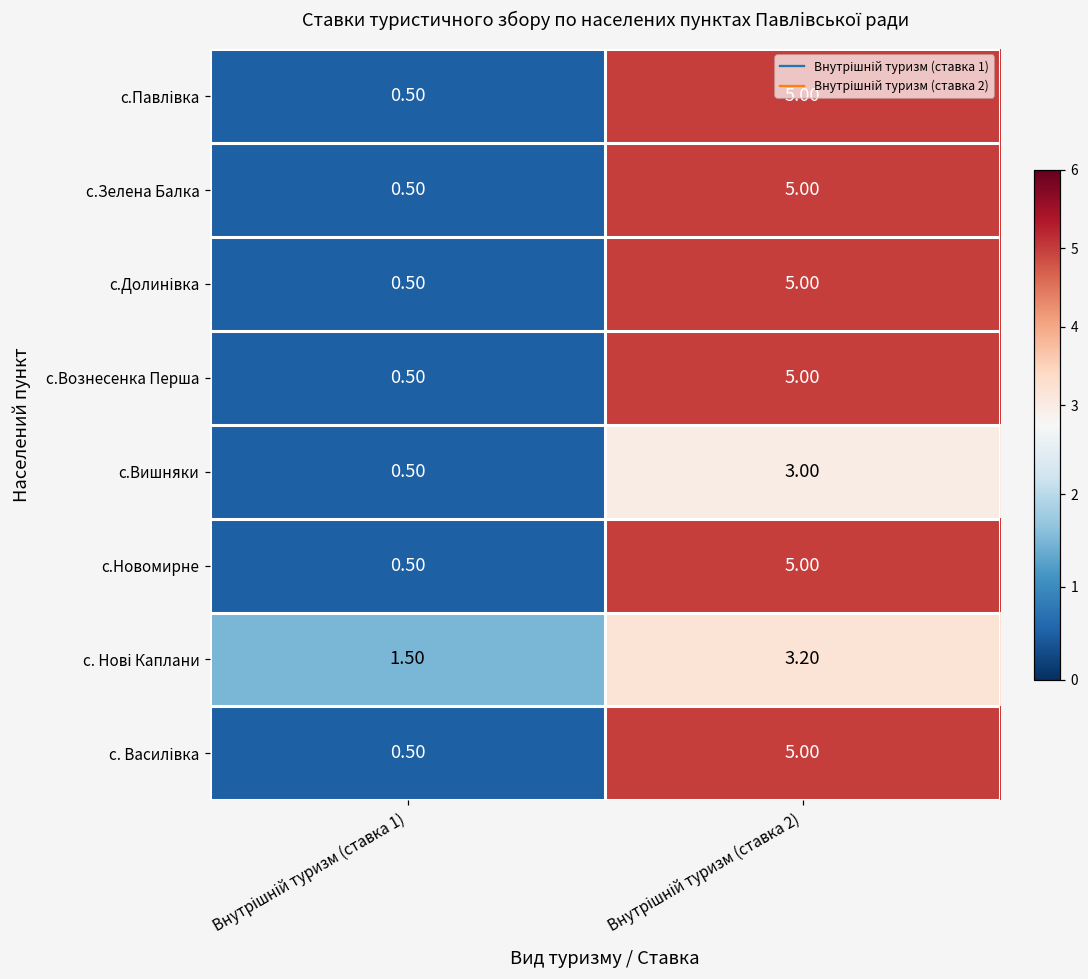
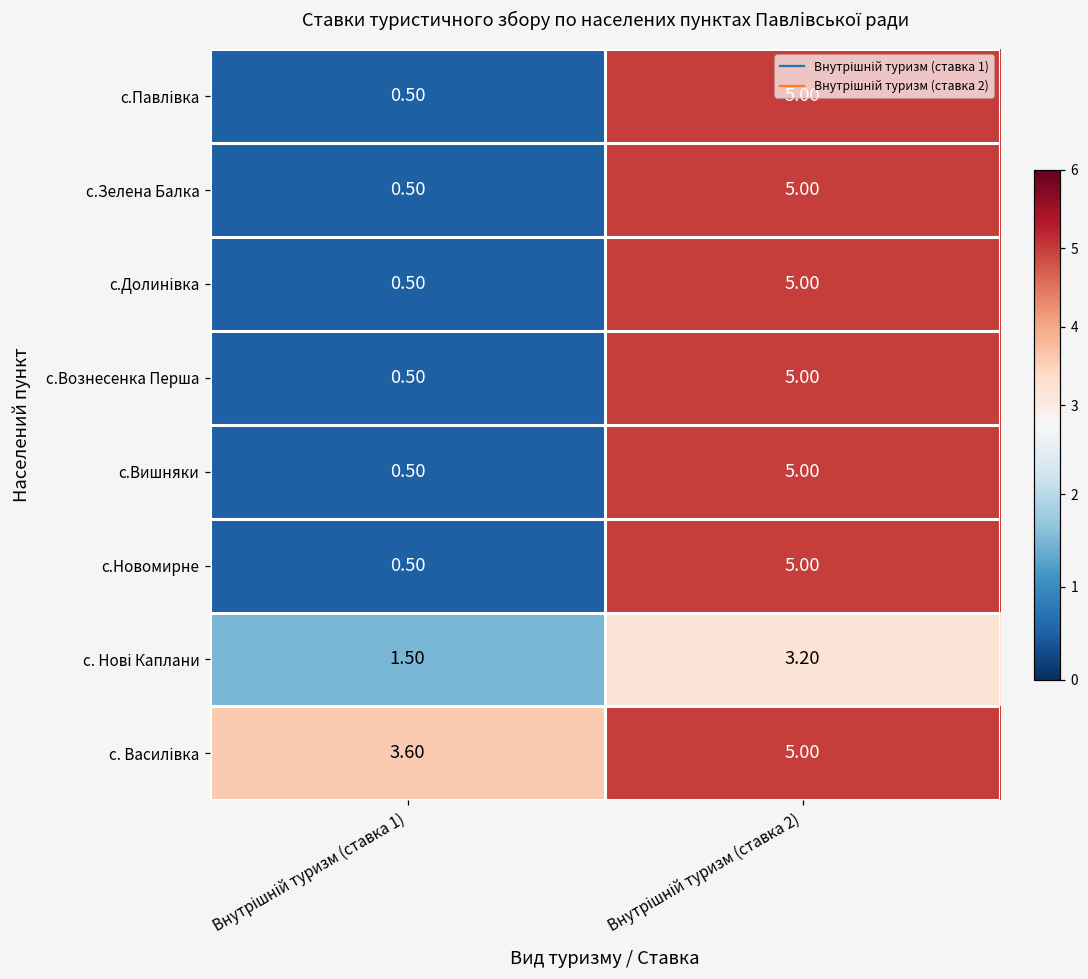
  {
    "с.Павлівка": {
      "Внутрішній туризм (ставка 1)": 0.50
    },
    "с.Зелена Балка": {
      "Внутрішній туризм (ставка 1)": 0.50,
      "Внутрішній туризм (ставка 2)": 5.00
    },
    "с.Долинівка": {
      "Внутрішній туризм (ставка 1)": 0.50,
      "Внутрішній туризм (ставка 2)": 5.00
    },
    "с.Вознесенка Перша": {
      "Внутрішній туризм (ставка 1)": 0.50,
      "Внутрішній туризм (ставка 2)": 5.00
    },
    "с.Вишняки": {
      "Внутрішній туризм (ставка 1)": 0.50,
-     "Внутрішній туризм (ставка 2)": 3.00
+     "Внутрішній туризм (ставка 2)": 5.00
    },
    "с.Новомирне": {
      "Внутрішній туризм (ставка 1)": 0.50,
      "Внутрішній туризм (ставка 2)": 5.00
    },
    "с. Нові Каплани": {
      "Внутрішній туризм (ставка 1)": 1.50,
      "Внутрішній туризм (ставка 2)": 3.20
    },
    "с. Василівка": {
-     "Внутрішній туризм (ставка 1)": 0.50,
+     "Внутрішній туризм (ставка 1)": 3.60,
      "Внутрішній туризм (ставка 2)": 5.00
    }
  }
